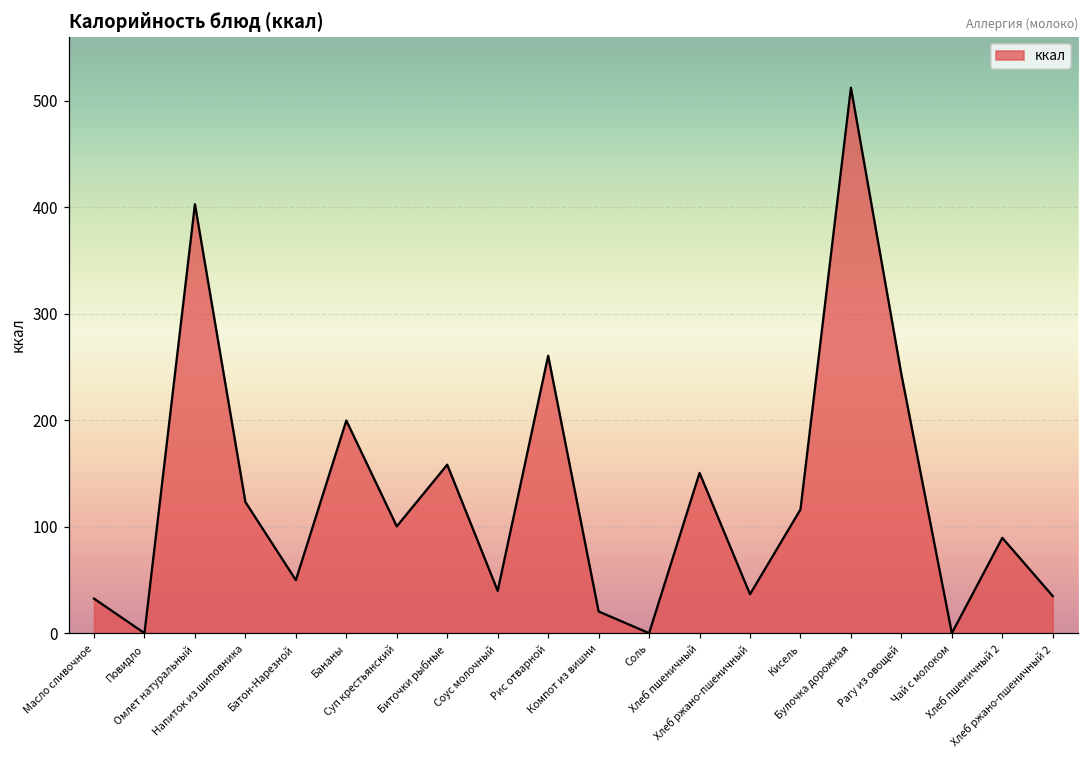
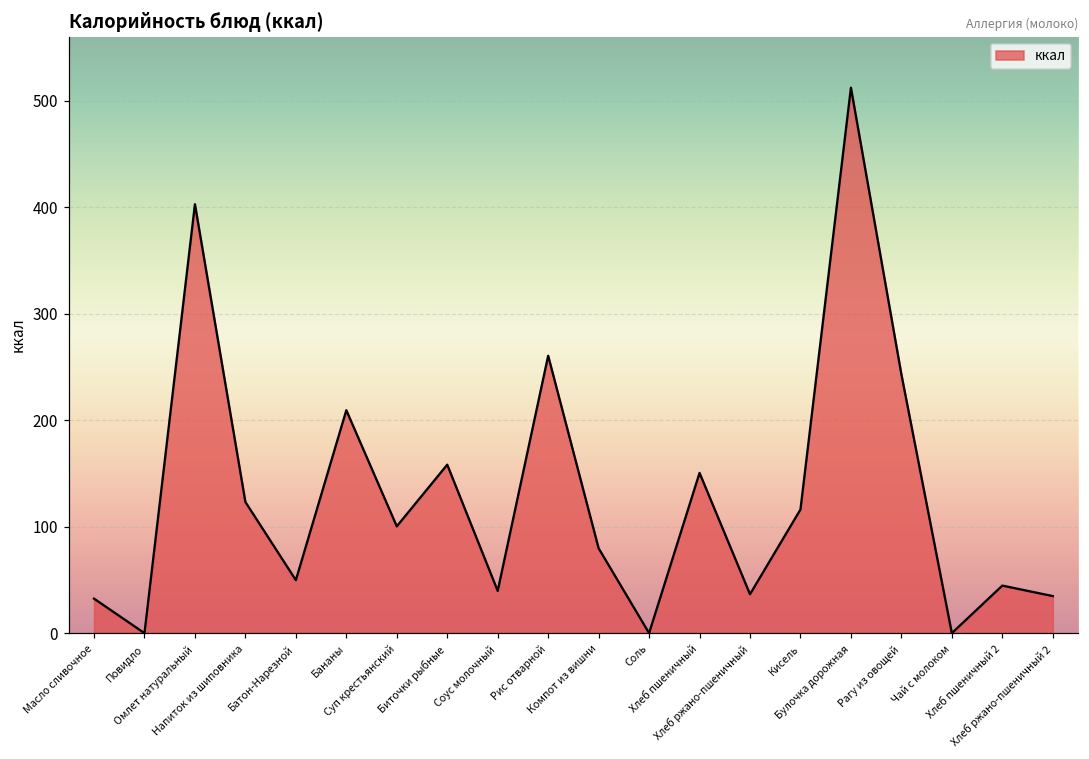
  {
    "Масло сливочное": 30,
    "Повидло": 0,
    "Омлет натуральный": 400,
    "Напиток из шиповника": 120,
    "Батон-Нарезной": 50,
-   "Бананы": 200,
+   "Бананы": 210,
    "Суп крестьянский": 100,
    "Биточки рыбные": 160,
    "Соус молочный": 40,
    "Рис отварной": 260,
-   "Компот из вишни": 20,
+   "Компот из вишни": 80,
    "Соль": 0,
    "Хлеб пшеничный": 150,
    "Хлеб ржано-пшеничный": 40,
    "Кисель": 120,
    "Булочка дорожная": 510,
    "Рагу из овощей": 240,
    "Чай с молоком": 0,
-   "Хлеб пшеничный 2": 90,
+   "Хлеб пшеничный 2": 40,
    "Хлеб ржано-пшеничный 2": 30
  }
